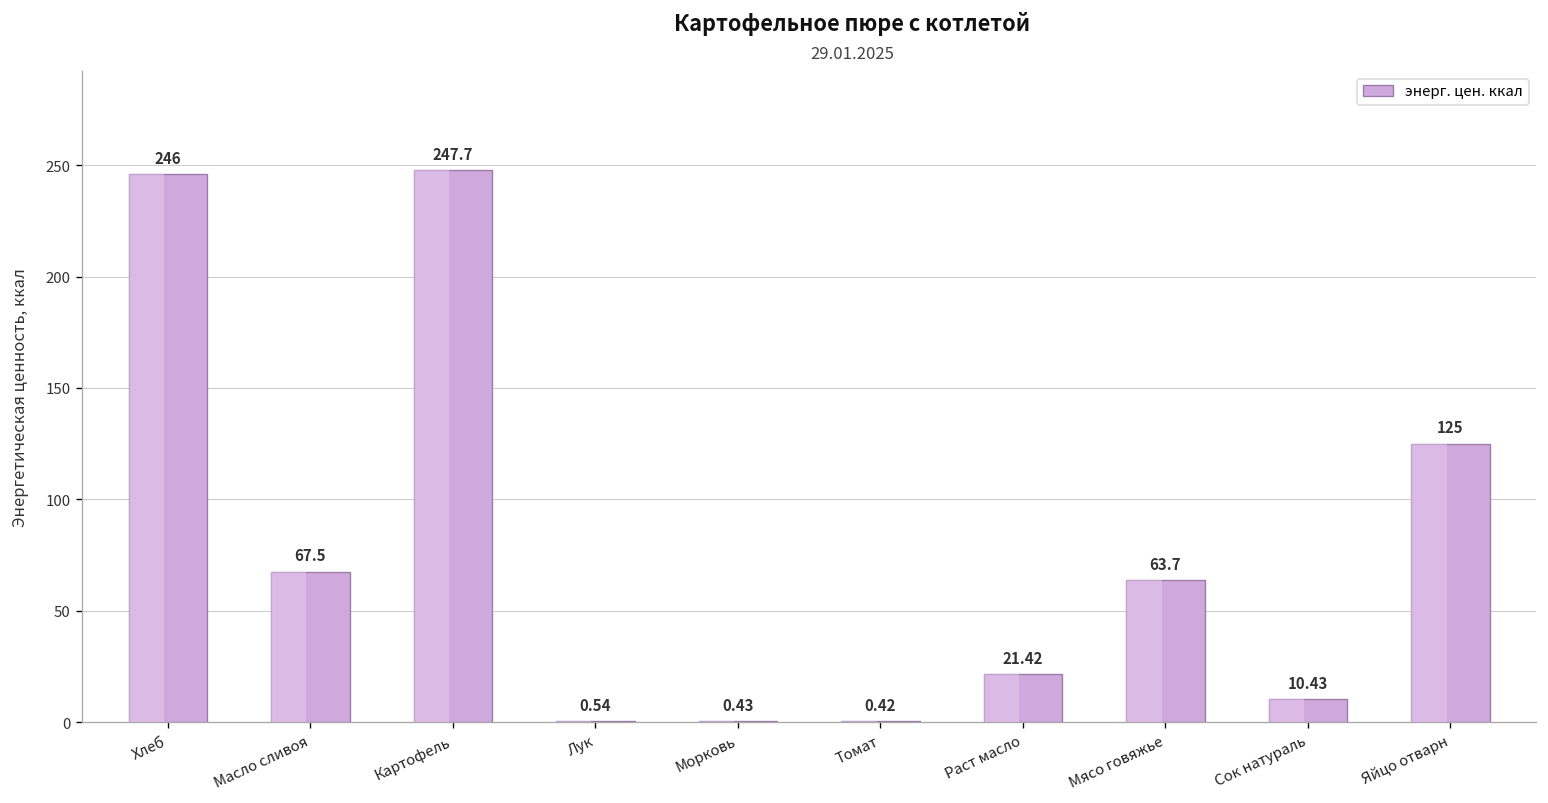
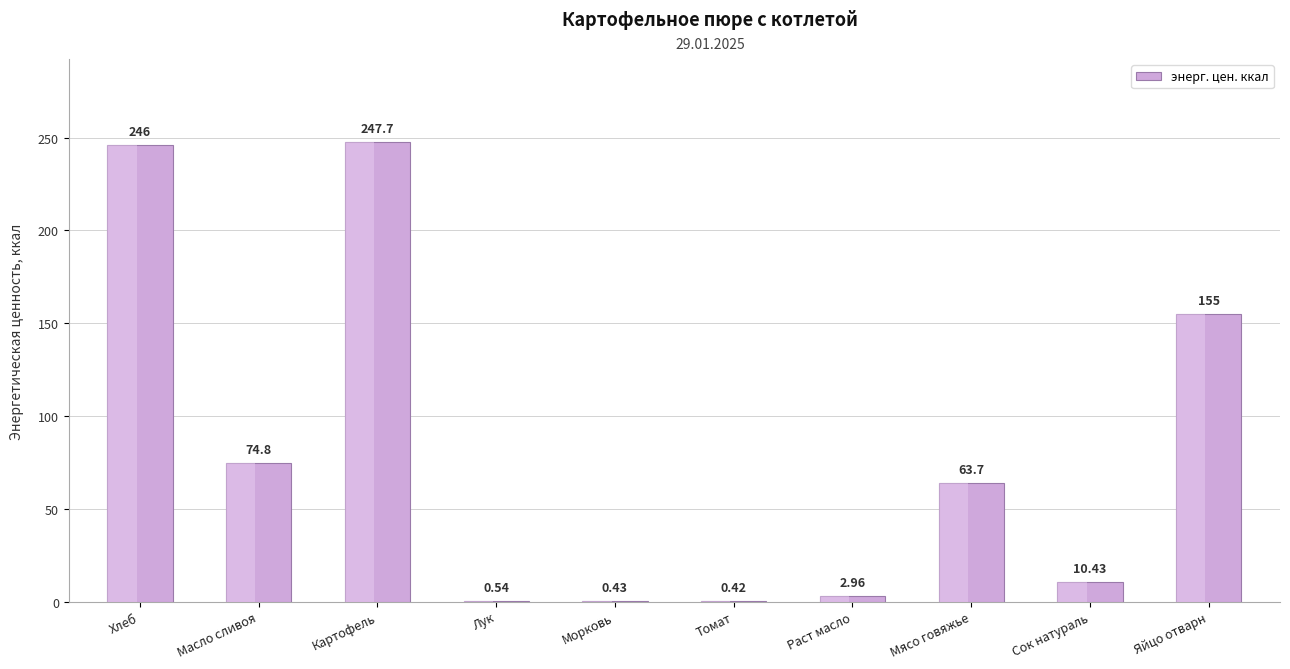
  {
    "Хлеб": 246,
-   "Масло сливоя": 67.5,
+   "Масло сливоя": 74.8,
    "Картофель": 247.7,
    "Лук": 0.54,
    "Морковь": 0.43,
    "Томат": 0.42,
-   "Раст масло": 21.42,
+   "Раст масло": 2.96,
    "Мясо говяжье": 63.7,
    "Сок натураль": 10.43,
-   "Яйцо отварн": 125
+   "Яйцо отварн": 155
  }
